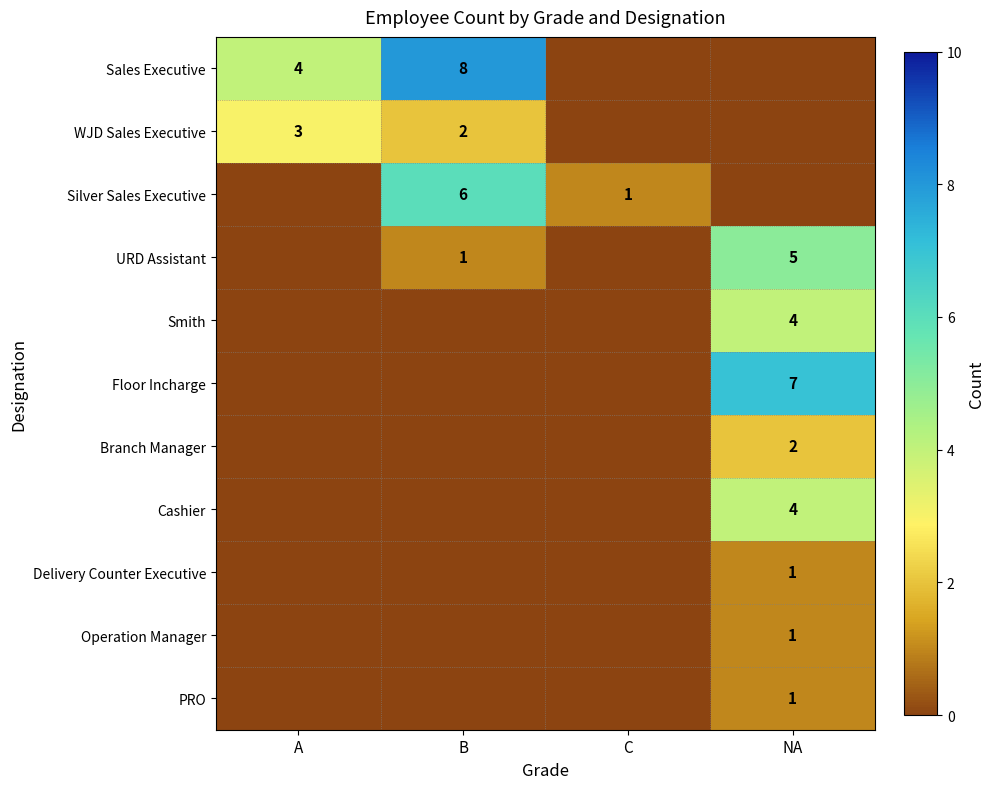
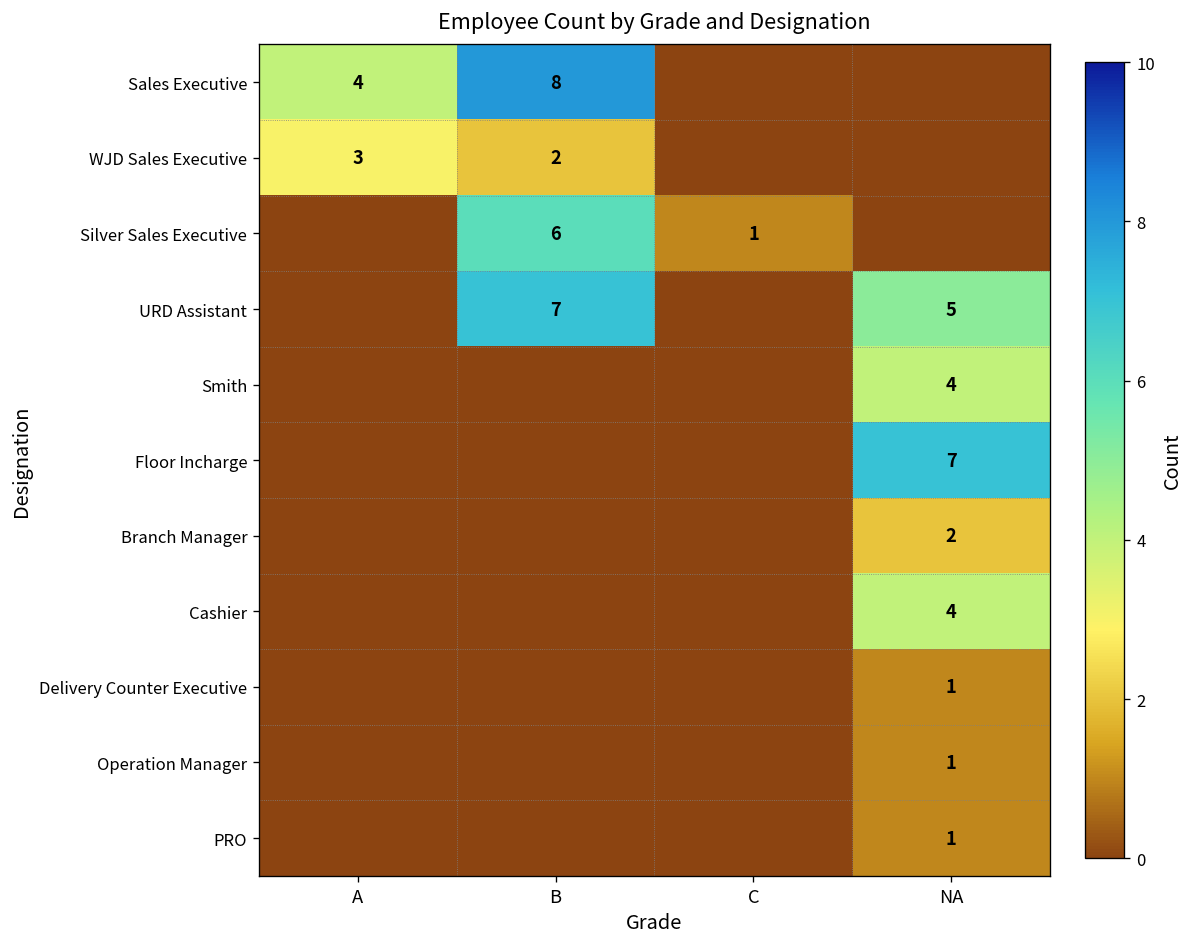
  {
    "Sales Executive": {
      "A": 4,
      "B": 8
    },
    "WJD Sales Executive": {
      "A": 3,
      "B": 2
    },
    "Silver Sales Executive": {
      "B": 6,
      "C": 1
    },
    "URD Assistant": {
-     "B": 1,
+     "B": 7,
      "NA": 5
    },
    "Smith": {
      "NA": 4
    },
    "Floor Incharge": {
      "NA": 7
    },
    "Branch Manager": {
      "NA": 2
    },
    "Cashier": {
      "NA": 4
    },
    "Delivery Counter Executive": {
      "NA": 1
    },
    "Operation Manager": {
      "NA": 1
    },
    "PRO": {
      "NA": 1
    }
  }
